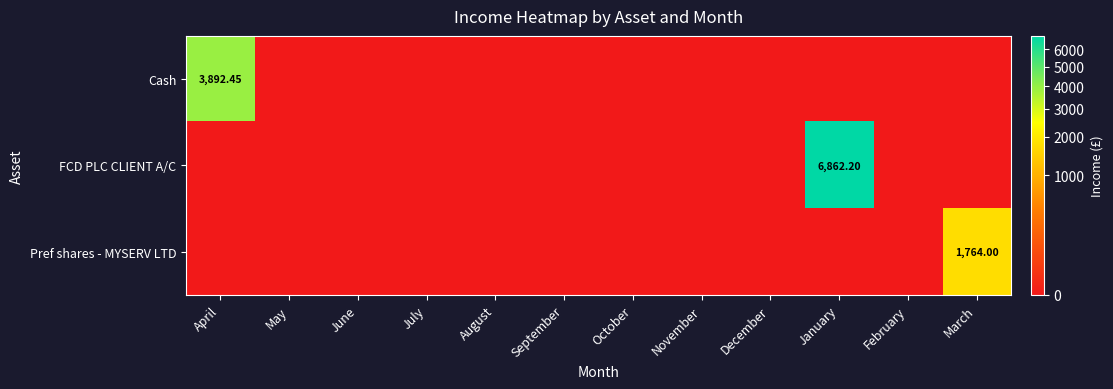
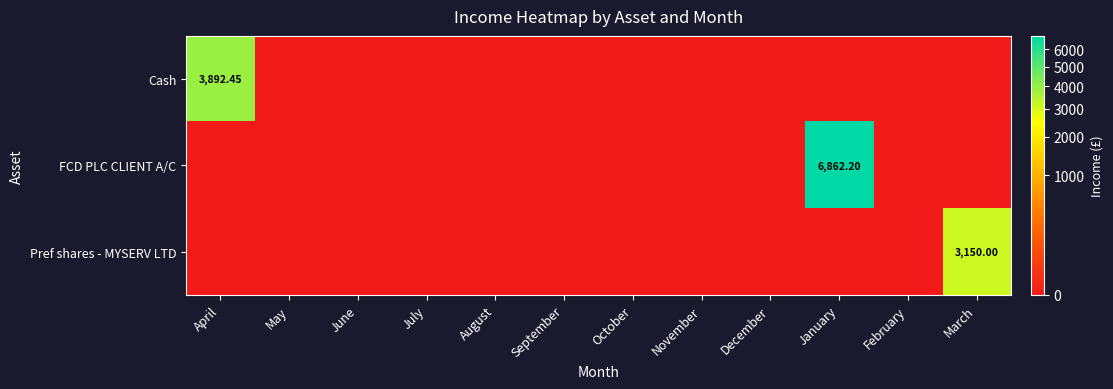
  {
    "Cash": {
      "April": "3,892.45"
    },
    "FCD PLC CLIENT A/C": {
      "January": "6,862.20"
    },
    "Pref shares - MYSERV LTD": {
-     "March": "1,764.00"
+     "March": "3,150.00"
    }
  }
